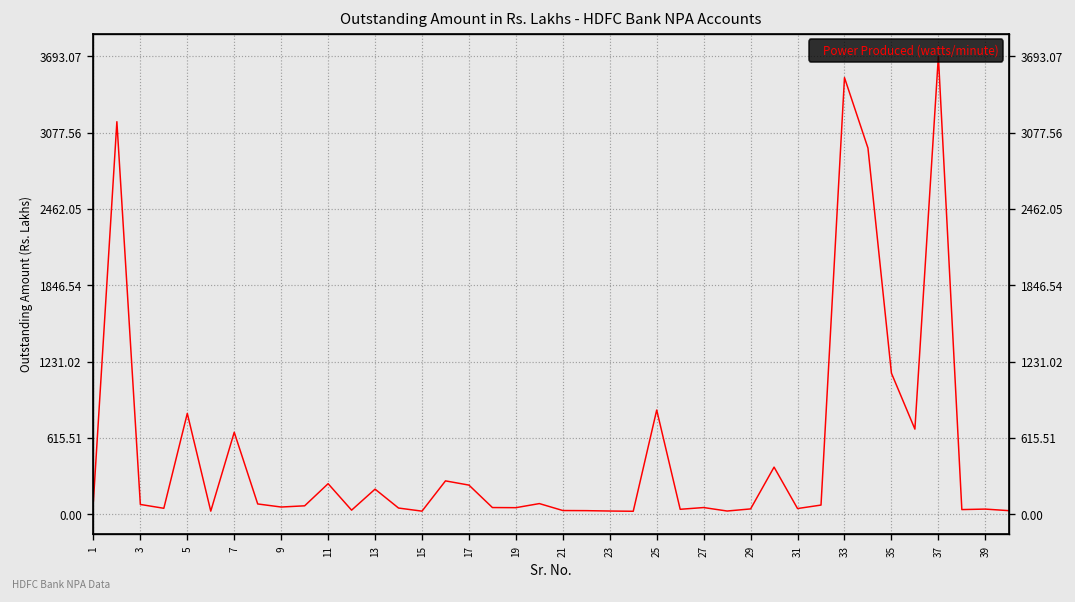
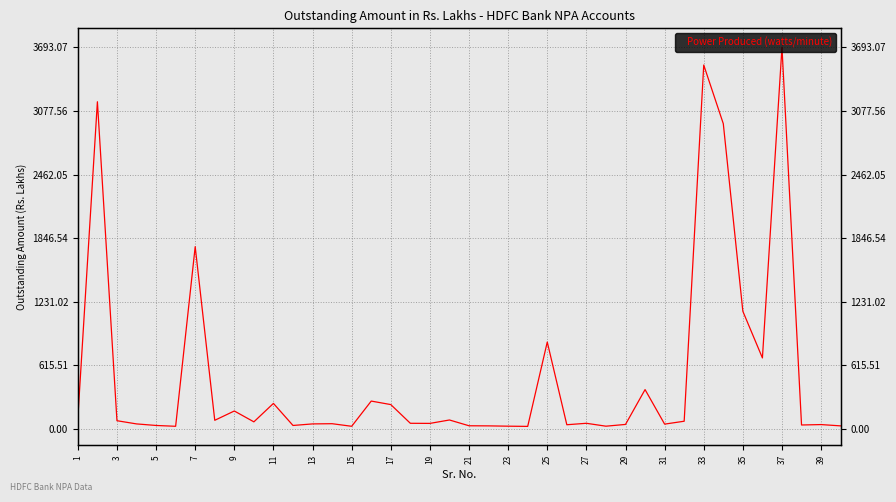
  {
    "1": 110,
    "3": 80,
-   "5": 810,
-   "7": 660,
-   "9": 60,
+   "5": 30,
+   "7": 1760,
+   "9": 170,
    "11": 250,
-   "13": 200,
+   "13": 50,
    "15": 30,
    "17": 240,
    "19": 50,
    "21": 30,
    "23": 30,
    "25": 840,
    "27": 60,
    "29": 40,
    "31": 50,
    "33": 3520,
    "35": 1140,
    "39": 40
  }
